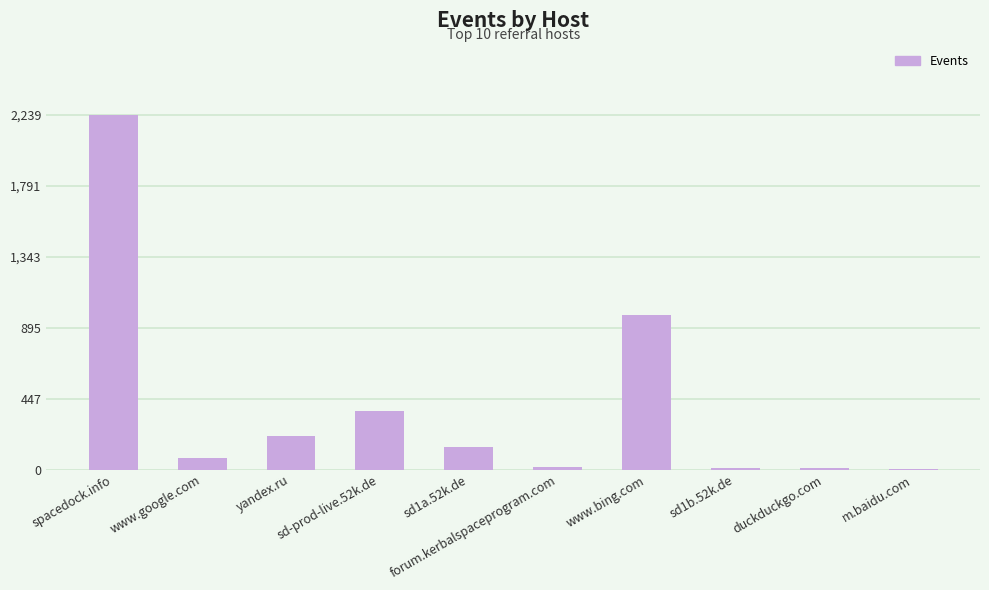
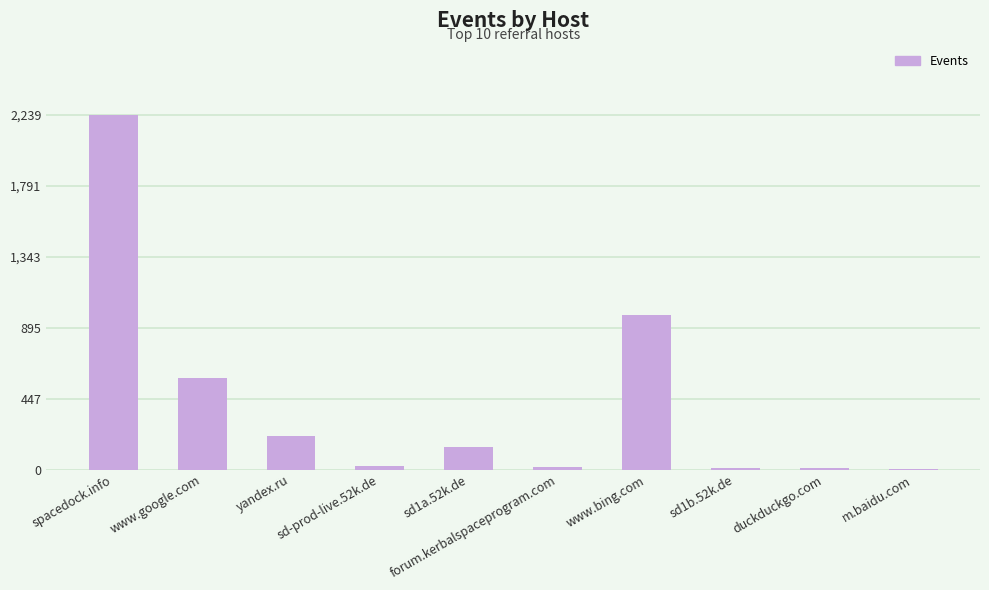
  {
    "spacedock.info": "2,240",
-   "www.google.com": "70",
+   "www.google.com": "580",
    "yandex.ru": "210",
-   "sd-prod-live.52k.de": "370",
+   "sd-prod-live.52k.de": "30",
    "sd1a.52k.de": "140",
    "forum.kerbalspaceprogram.com": "20",
    "www.bing.com": "970"
  }
